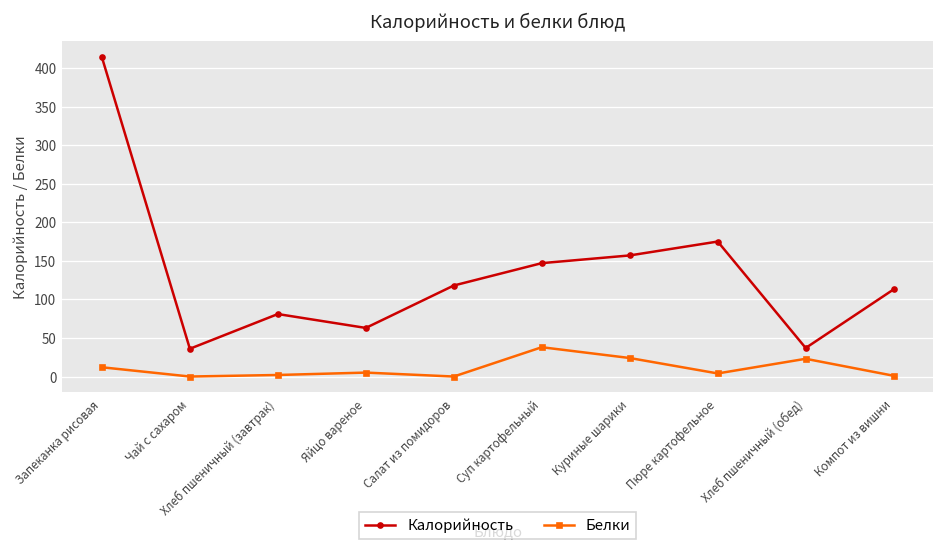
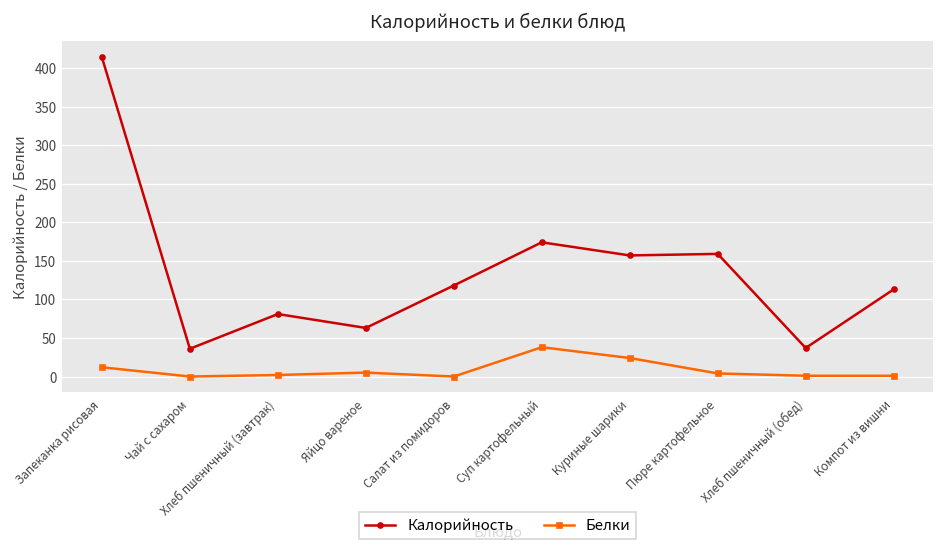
  {
    "Калорийность": {
      "Запеканка рисовая": 410,
      "Чай с сахаром": 40,
      "Хлеб пшеничный (завтрак)": 80,
      "Яйцо вареное": 60,
      "Салат из помидоров": 120,
-     "Суп картофельный": 150,
+     "Суп картофельный": 170,
      "Куриные шарики": 160,
-     "Пюре картофельное": 180,
+     "Пюре картофельное": 160,
      "Хлеб пшеничный (обед)": 40,
      "Компот из вишни": 110
    },
    "Белки": {
      "Запеканка рисовая": 10,
      "Чай с сахаром": 0,
      "Хлеб пшеничный (завтрак)": 0,
      "Яйцо вареное": 10,
      "Салат из помидоров": 0,
      "Суп картофельный": 40,
      "Куриные шарики": 20,
      "Пюре картофельное": 0,
-     "Хлеб пшеничный (обед)": 20,
+     "Хлеб пшеничный (обед)": 0,
      "Компот из вишни": 0
    }
  }
